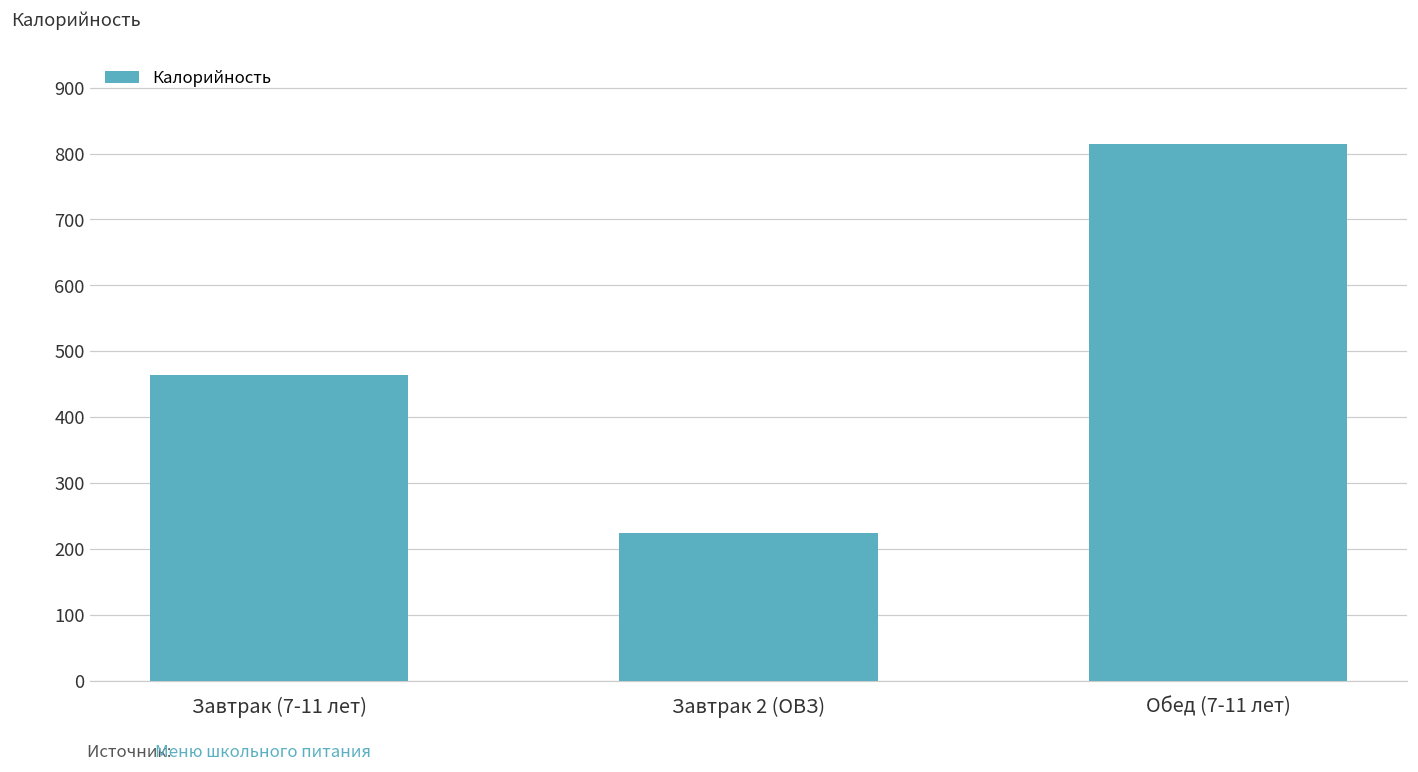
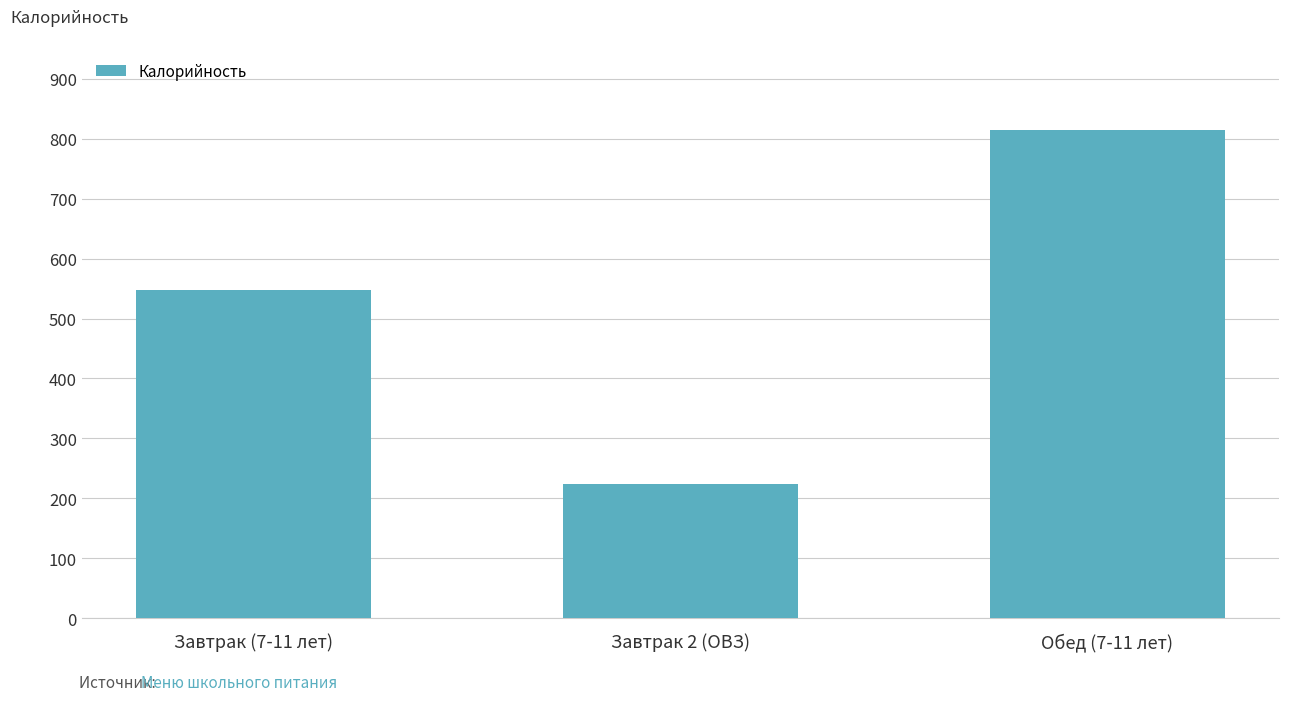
  {
-   "Завтрак (7-11 лет)": 460,
+   "Завтрак (7-11 лет)": 550,
    "Завтрак 2 (ОВЗ)": 220,
    "Обед (7-11 лет)": 810
  }
